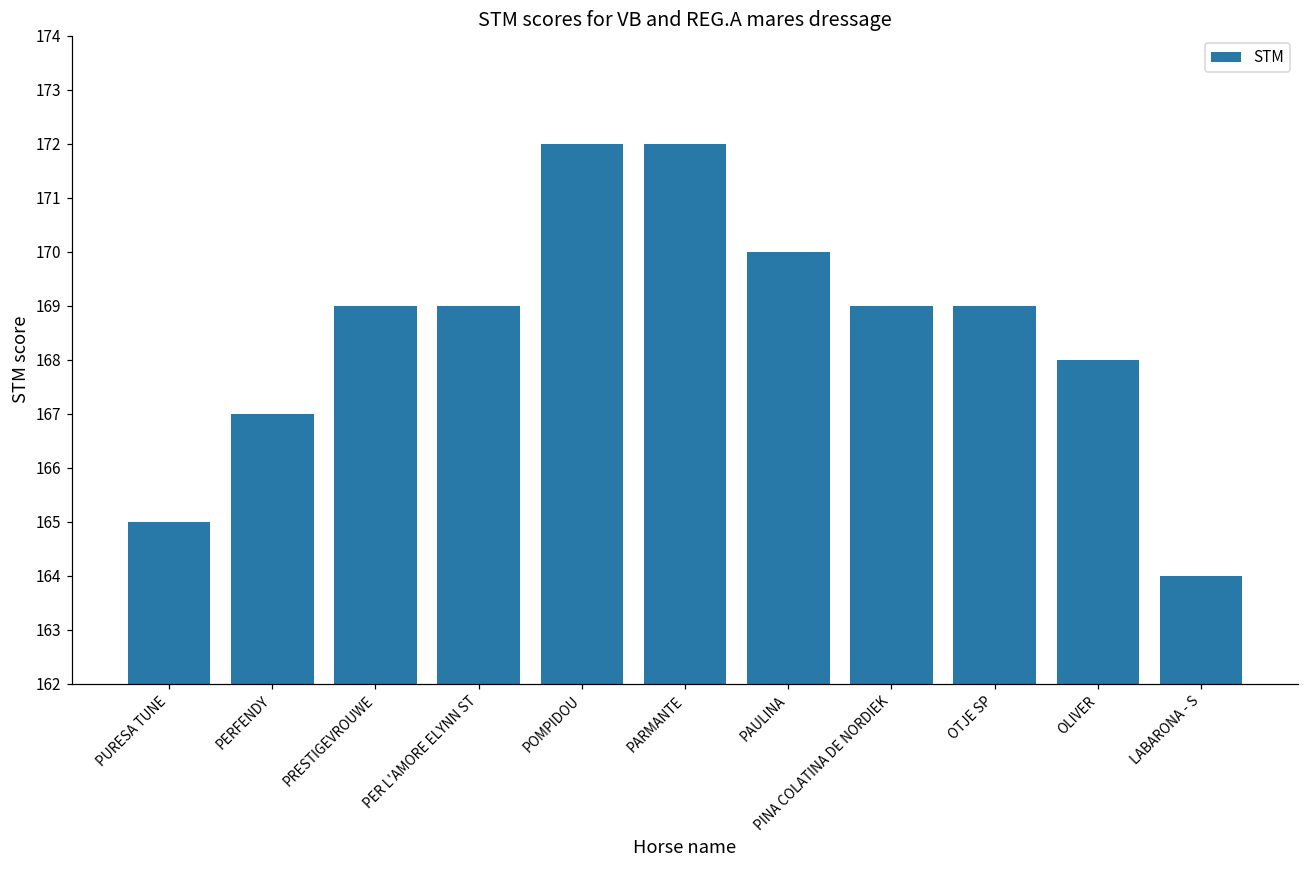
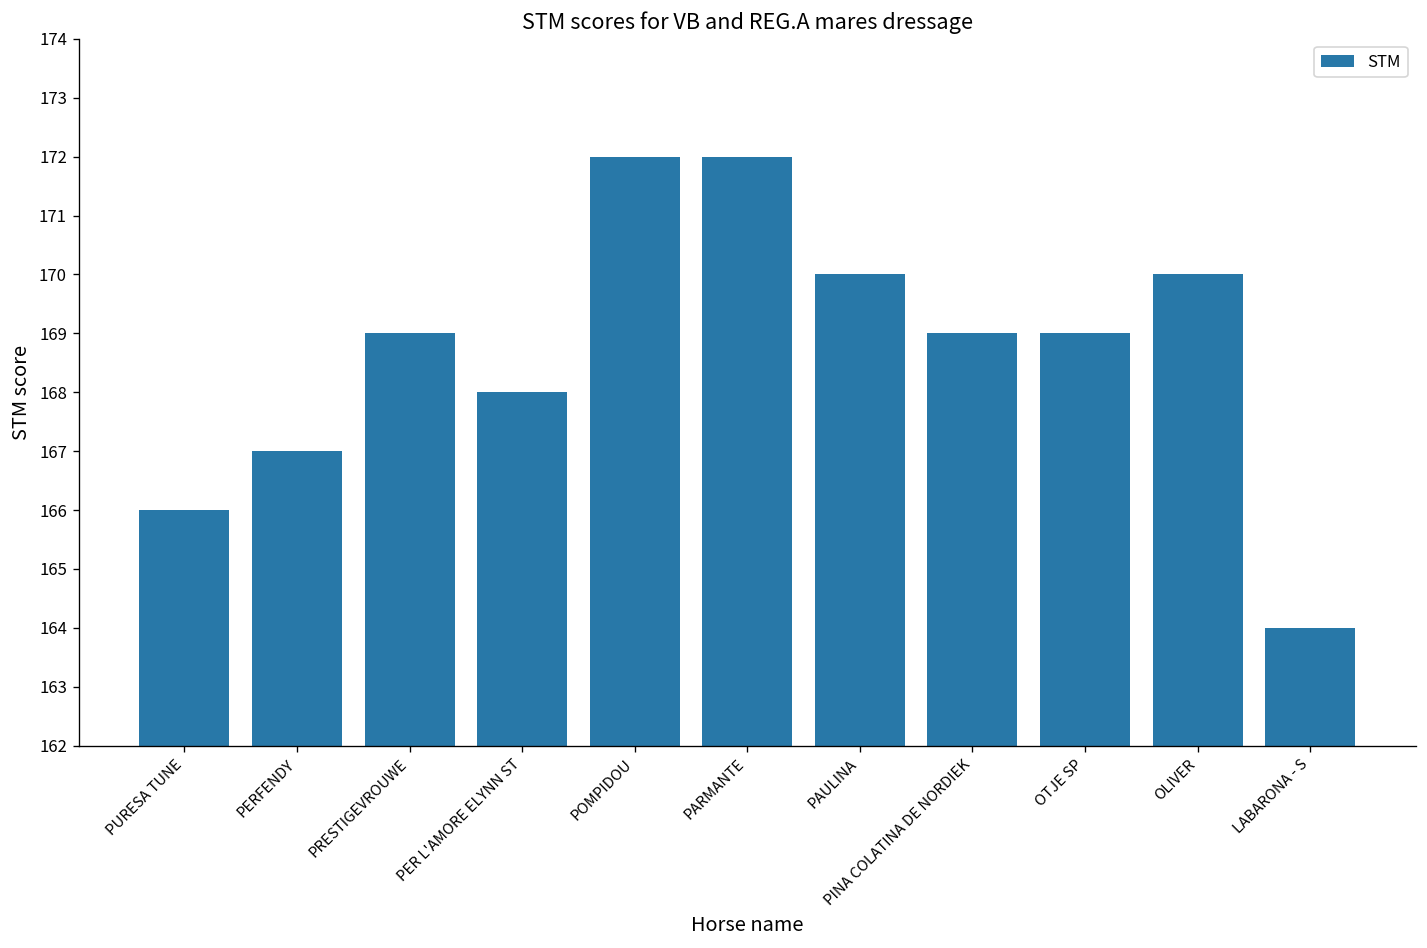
  {
-   "PURESA TUNE": 165,
+   "PURESA TUNE": 166,
    "PERFENDY": 167,
    "PRESTIGEVROUWE": 169,
-   "PER L'AMORE ELYNN ST": 169,
+   "PER L'AMORE ELYNN ST": 168,
    "POMPIDOU": 172,
    "PARMANTE": 172,
    "PAULINA": 170,
    "PINA COLATINA DE NORDIEK": 169,
    "OTJE SP": 169,
-   "OLIVER": 168,
+   "OLIVER": 170,
    "LABARONA - S": 164
  }
